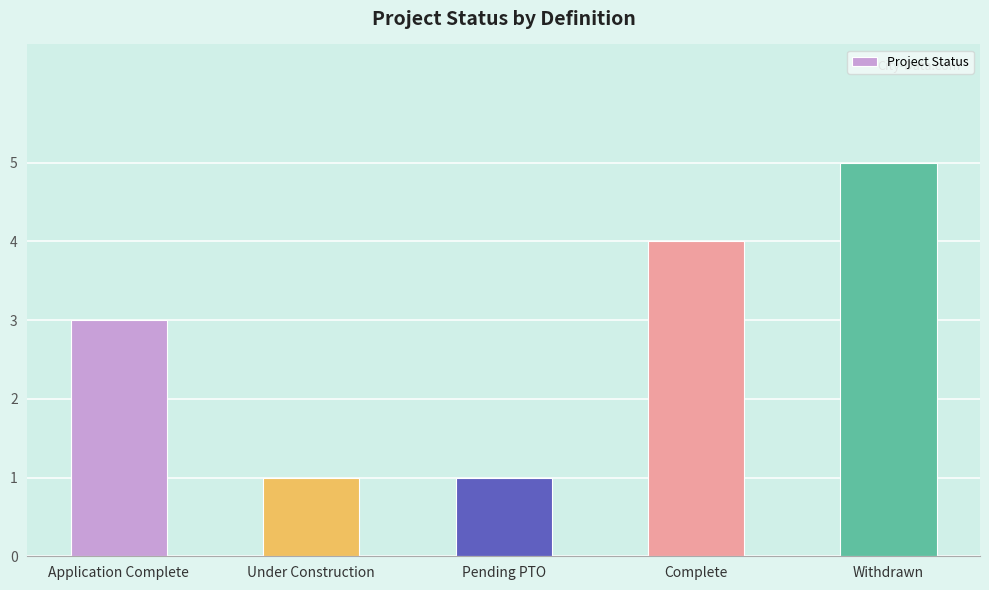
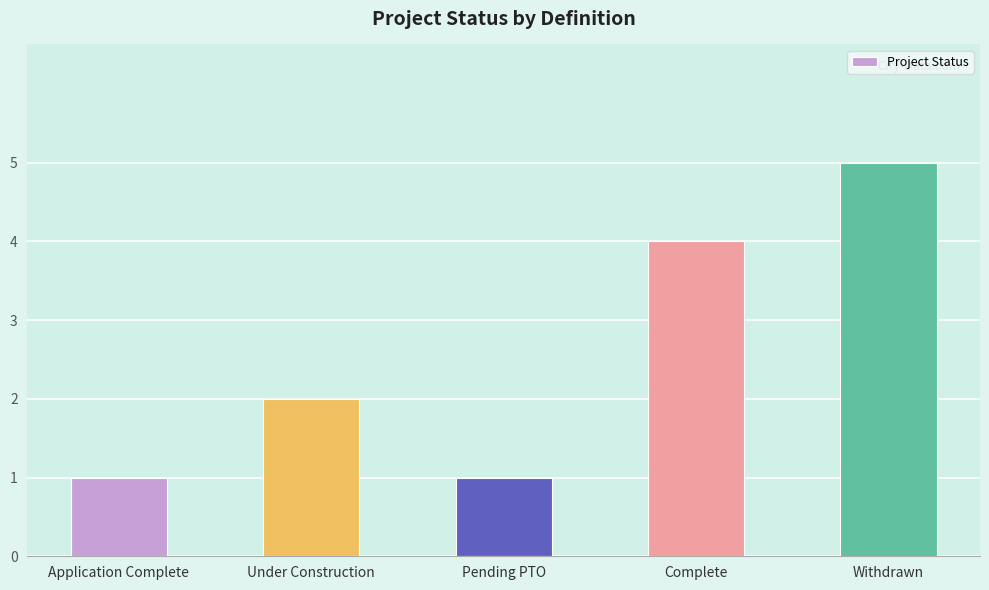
  {
-   "Application Complete": 3,
-   "Under Construction": 1,
+   "Application Complete": 1,
+   "Under Construction": 2,
    "Pending PTO": 1,
    "Complete": 4,
    "Withdrawn": 5
  }
